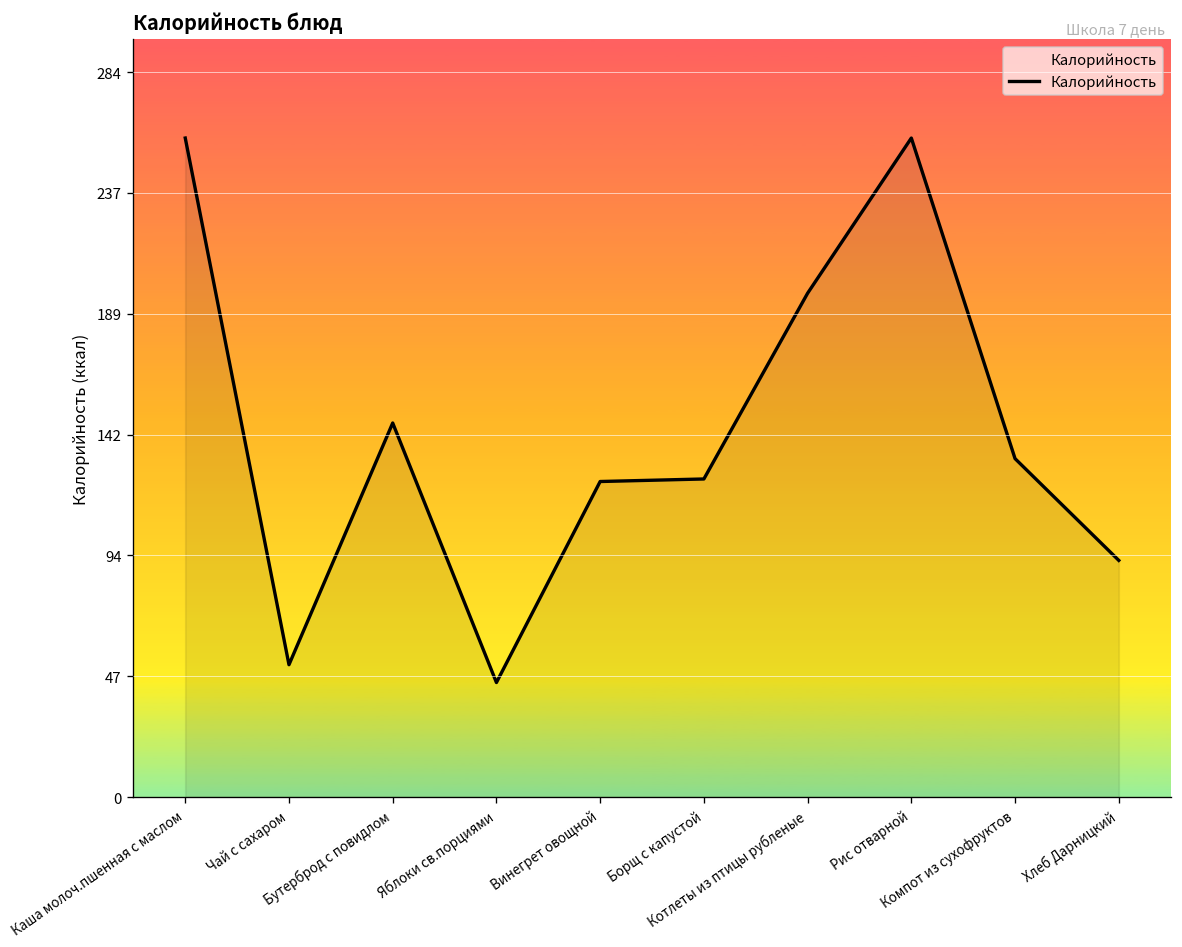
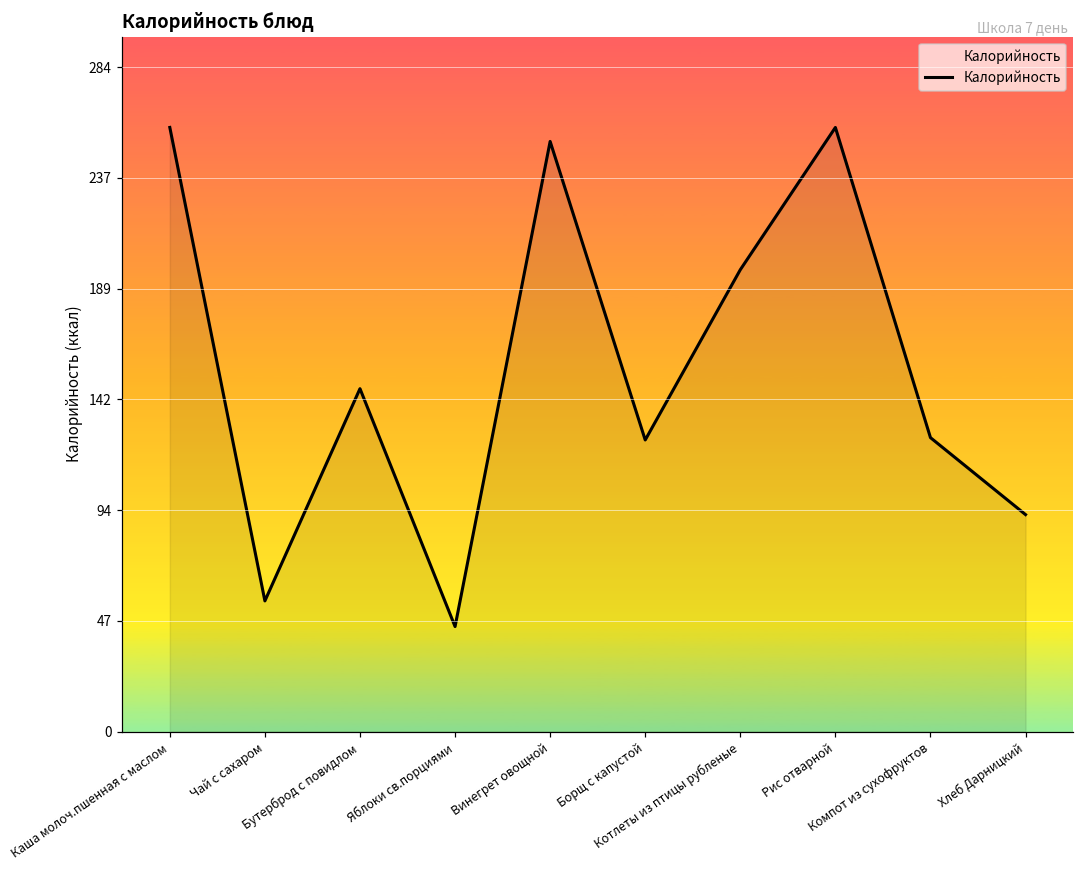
  {
    "Каша молоч.пшенная с маслом": 259,
-   "Чай с сахаром": 52,
+   "Чай с сахаром": 56,
    "Бутерброд с повидлом": 147,
    "Яблоки св.порциями": 45,
-   "Винегрет овощной": 124,
+   "Винегрет овощной": 253,
    "Борщ с капустой": 125,
    "Котлеты из птицы рубленые": 198,
    "Рис отварной": 259,
-   "Компот из сухофруктов": 133,
+   "Компот из сухофруктов": 126,
    "Хлеб Дарницкий": 93
  }
